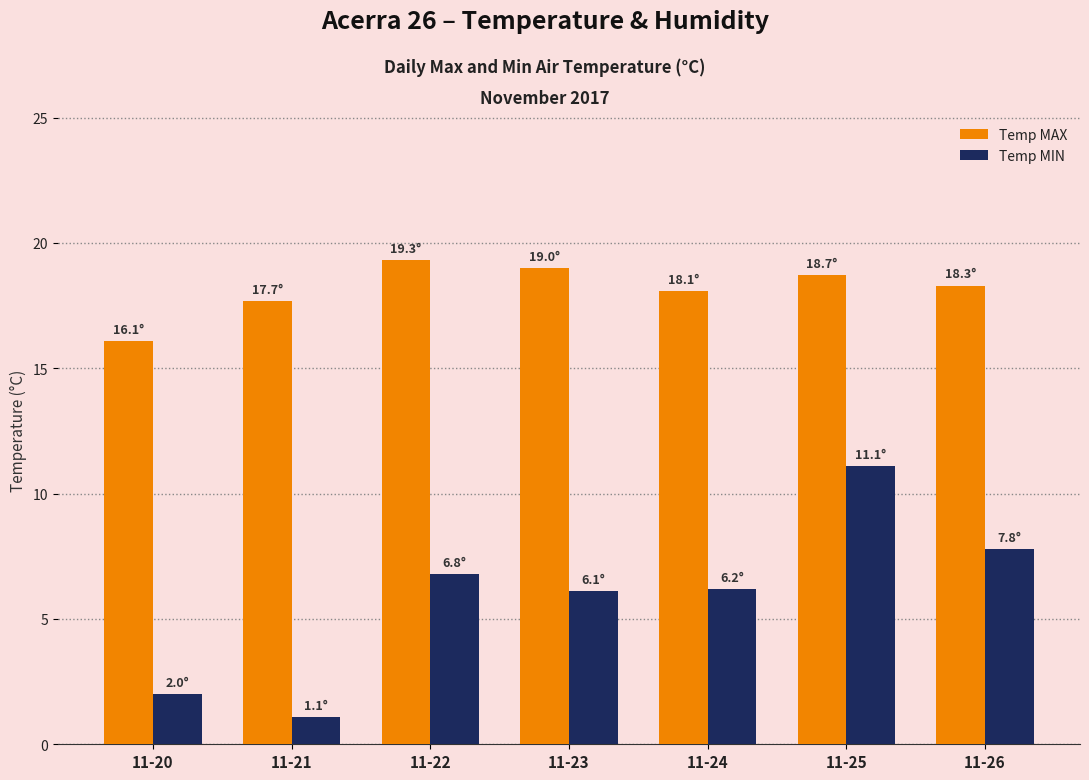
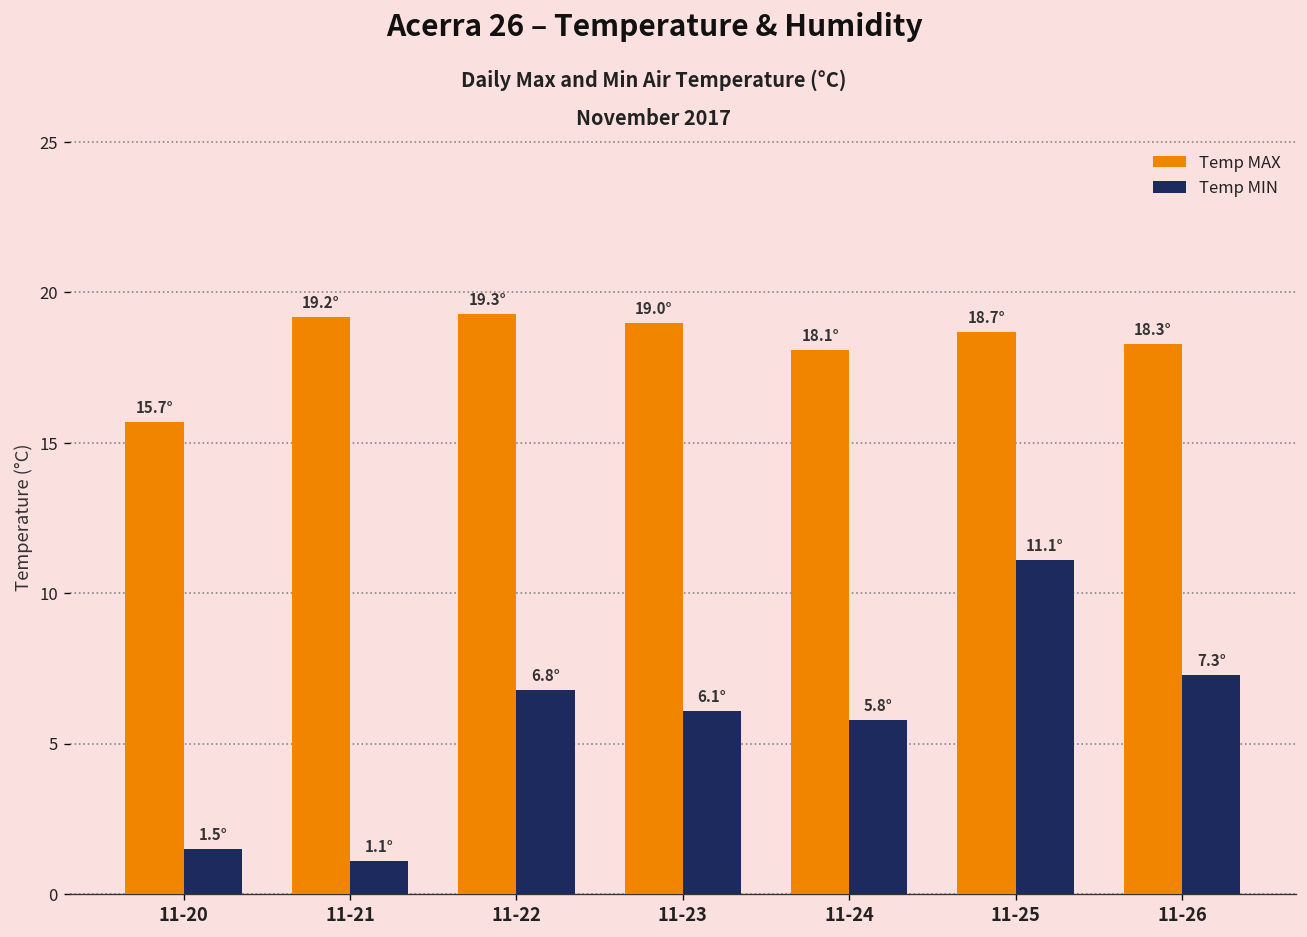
  {
    "Temp MAX": {
-     "11-20": "16.1°",
-     "11-21": "17.7°",
+     "11-20": "15.7°",
+     "11-21": "19.2°",
      "11-22": "19.3°",
      "11-23": "19.0°",
      "11-24": "18.1°",
      "11-25": "18.7°",
      "11-26": "18.3°"
    },
    "Temp MIN": {
-     "11-20": "2.0°",
+     "11-20": "1.5°",
      "11-21": "1.1°",
      "11-22": "6.8°",
      "11-23": "6.1°",
-     "11-24": "6.2°",
+     "11-24": "5.8°",
      "11-25": "11.1°",
-     "11-26": "7.8°"
+     "11-26": "7.3°"
    }
  }
